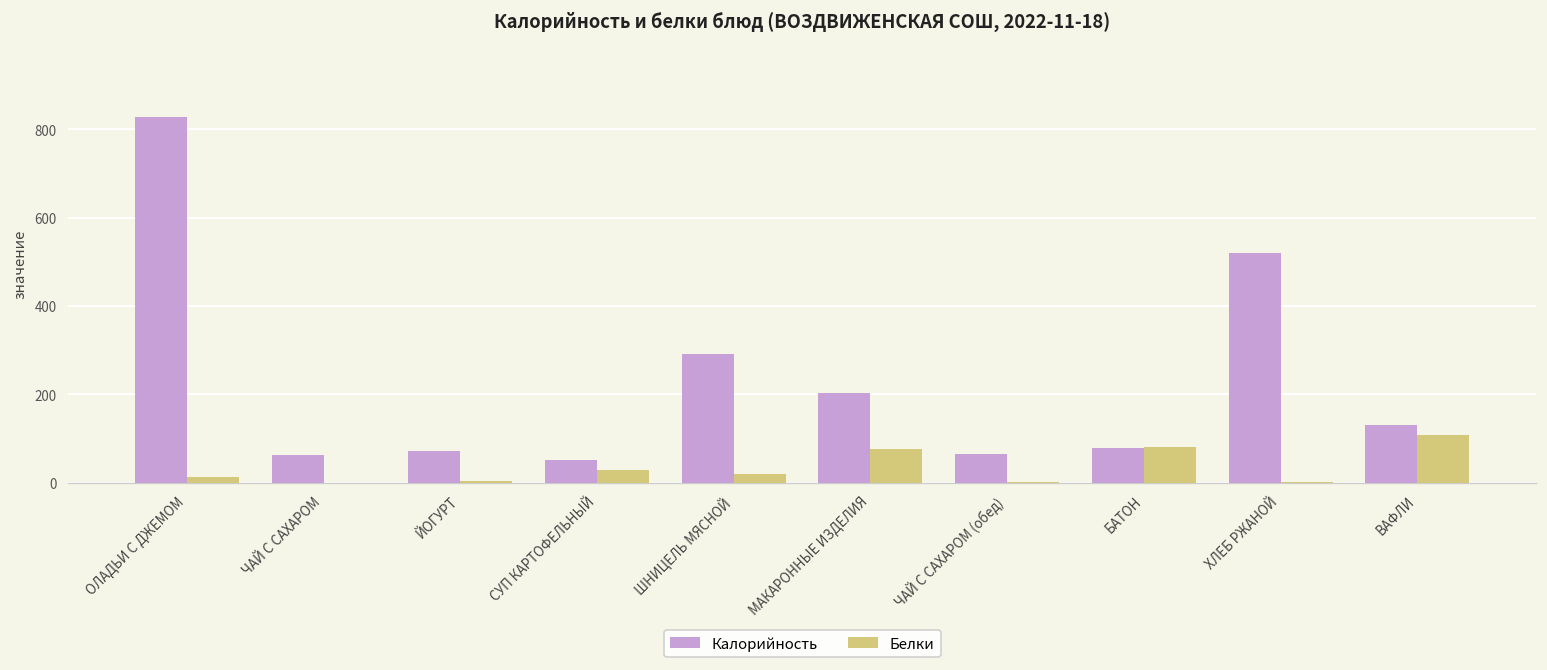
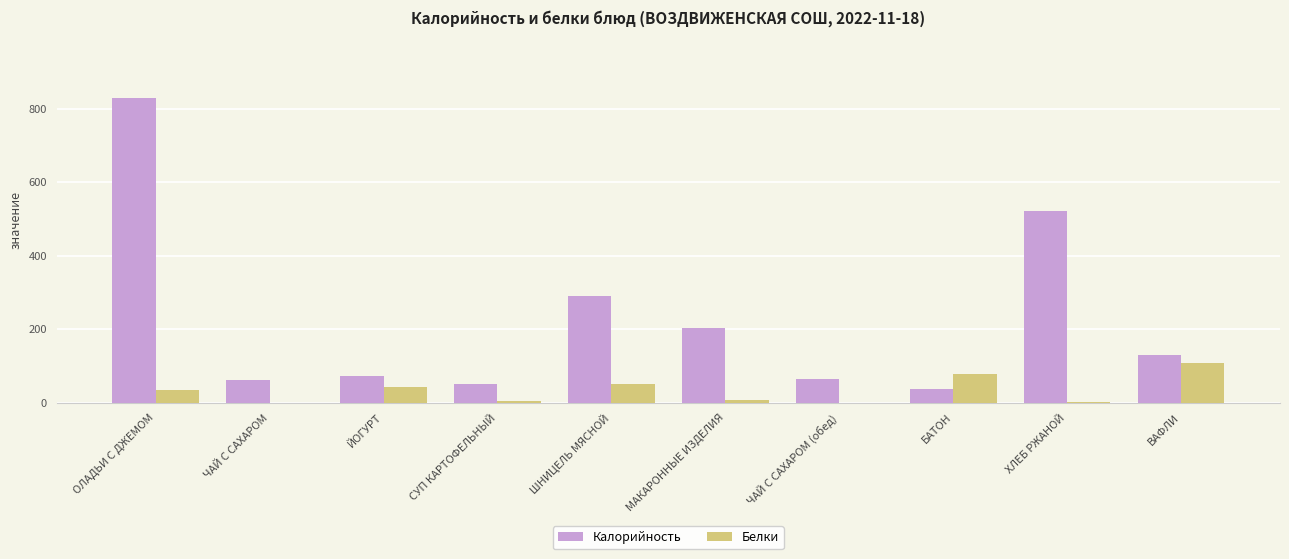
  {
    "Калорийность": {
      "ОЛАДЬИ С ДЖЕМОМ": 830,
      "ЧАЙ С САХАРОМ": 60,
      "ЙОГУРТ": 70,
      "СУП КАРТОФЕЛЬНЫЙ": 50,
      "ШНИЦЕЛЬ МЯСНОЙ": 290,
      "МАКАРОННЫЕ ИЗДЕЛИЯ": 200,
      "ЧАЙ С САХАРОМ (обед)": 70,
-     "БАТОН": 80,
+     "БАТОН": 40,
      "ХЛЕБ РЖАНОЙ": 520,
      "ВАФЛИ": 130
    },
    "Белки": {
-     "ОЛАДЬИ С ДЖЕМОМ": 10,
+     "ОЛАДЬИ С ДЖЕМОМ": 30,
      "ЧАЙ С САХАРОМ": 0,
-     "ЙОГУРТ": 0,
-     "СУП КАРТОФЕЛЬНЫЙ": 30,
-     "ШНИЦЕЛЬ МЯСНОЙ": 20,
-     "МАКАРОННЫЕ ИЗДЕЛИЯ": 80,
+     "ЙОГУРТ": 40,
+     "СУП КАРТОФЕЛЬНЫЙ": 10,
+     "ШНИЦЕЛЬ МЯСНОЙ": 50,
+     "МАКАРОННЫЕ ИЗДЕЛИЯ": 10,
      "БАТОН": 80,
      "ВАФЛИ": 110
    }
  }
